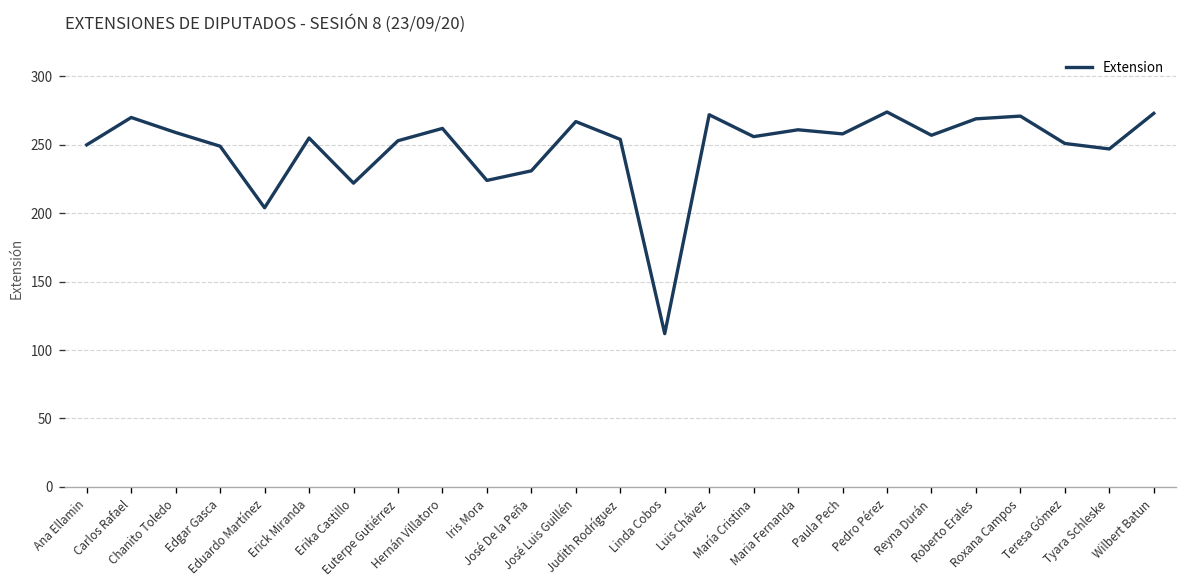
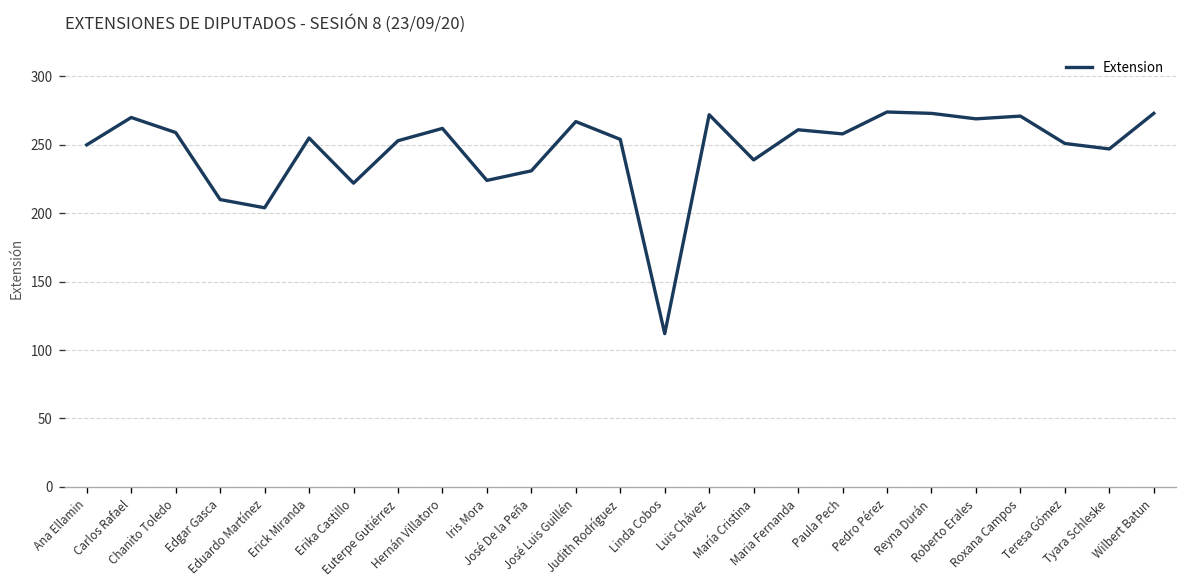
  {
    "Ana Ellamin": 250,
    "Carlos Rafael": 270,
    "Chanito Toledo": 259,
-   "Edgar Gasca": 249,
+   "Edgar Gasca": 210,
    "Eduardo Martínez": 204,
    "Erick Miranda": 255,
    "Erika Castillo": 222,
    "Euterpe Gutiérrez": 253,
    "Hernán Villatoro": 262,
    "Iris Mora": 224,
    "José De la Peña": 231,
    "José Luis Guillén": 267,
    "Judith Rodríguez": 254,
    "Linda Cobos": 112,
    "Luis Chávez": 272,
-   "María Cristina": 256,
+   "María Cristina": 239,
    "Maria Fernanda": 261,
    "Paula Pech": 258,
    "Pedro Pérez": 274,
-   "Reyna Durán": 257,
+   "Reyna Durán": 273,
    "Roberto Erales": 269,
    "Roxana Campos": 271,
    "Teresa Gómez": 251,
    "Tyara Schleske": 247,
    "Wilbert Batun": 273
  }
